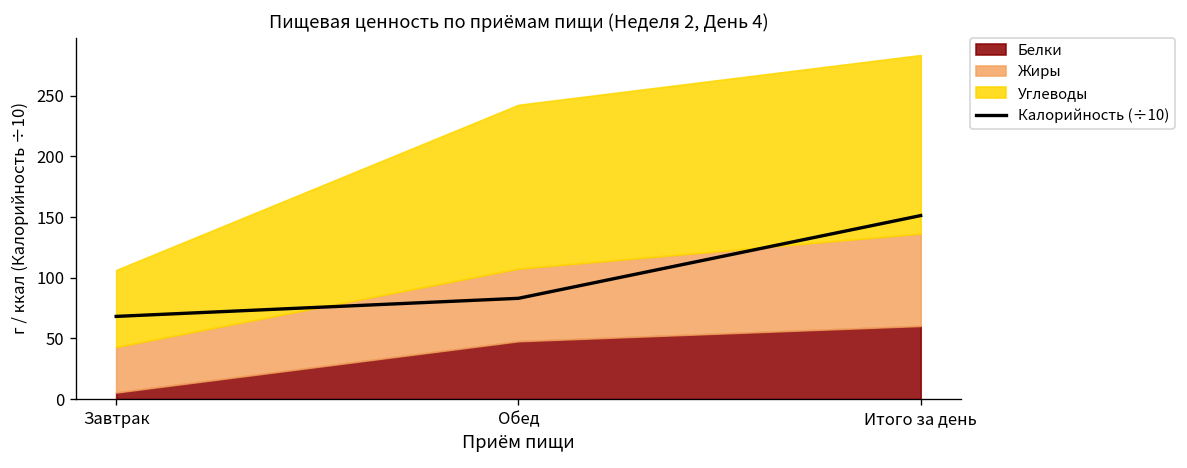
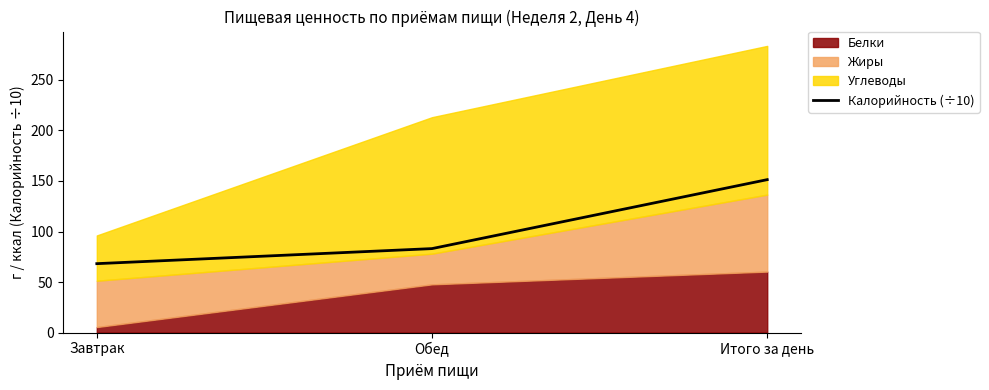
  {
    "Калорийность (÷10)": {
      "Завтрак": 68,
      "Обед": 83,
      "Итого за день": 151
    },
    "Белки": {
      "Завтрак": 6,
      "Обед": 48,
      "Итого за день": 60
    },
    "Жиры": {
-     "Завтрак": 38,
-     "Обед": 60,
+     "Завтрак": 46,
+     "Обед": 30,
      "Итого за день": 76
    },
    "Углеводы": {
-     "Завтрак": 63,
+     "Завтрак": 45,
      "Обед": 135,
      "Итого за день": 147
    }
  }
